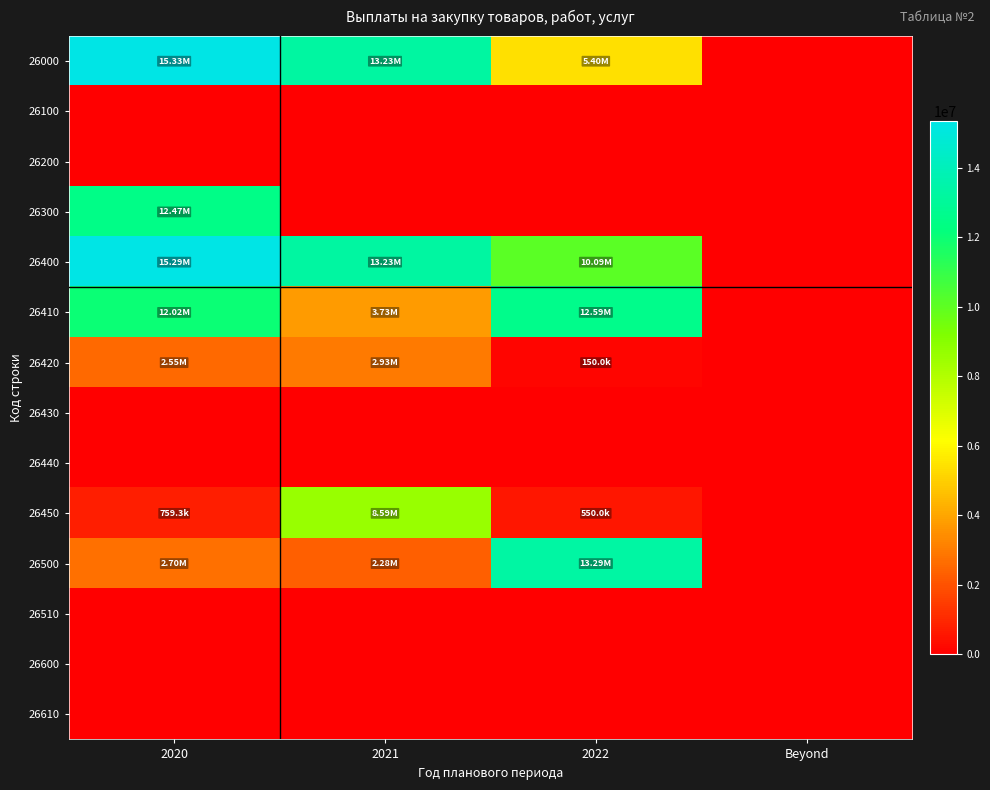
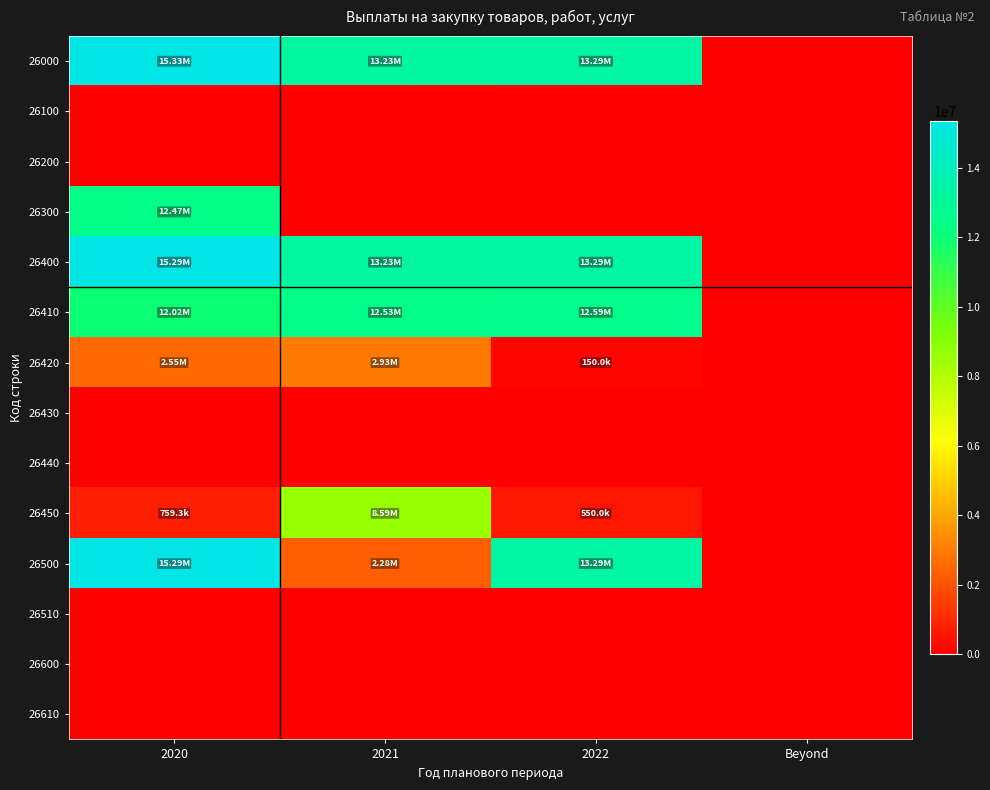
  {
    "26000": {
-     "2022": "5.40M"
+     "2022": "13.29M"
    },
    "26400": {
-     "2022": "10.09M"
+     "2022": "13.29M"
    },
    "26410": {
-     "2021": "3.73M"
+     "2021": "12.53M"
    },
    "26500": {
-     "2020": "2.70M"
+     "2020": "15.29M"
    }
  }
